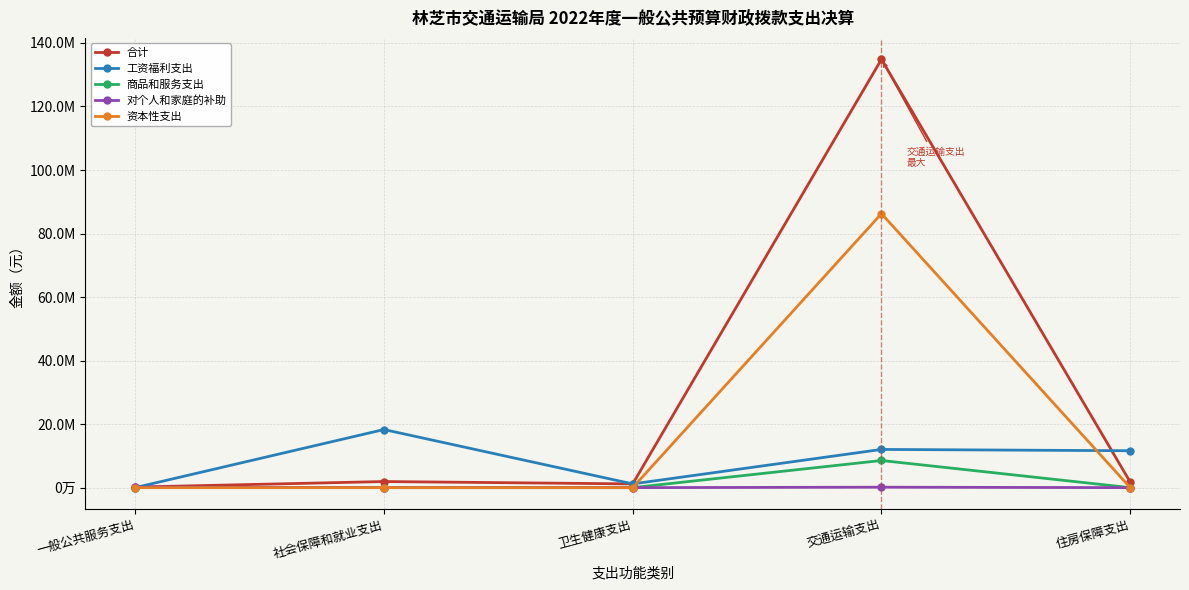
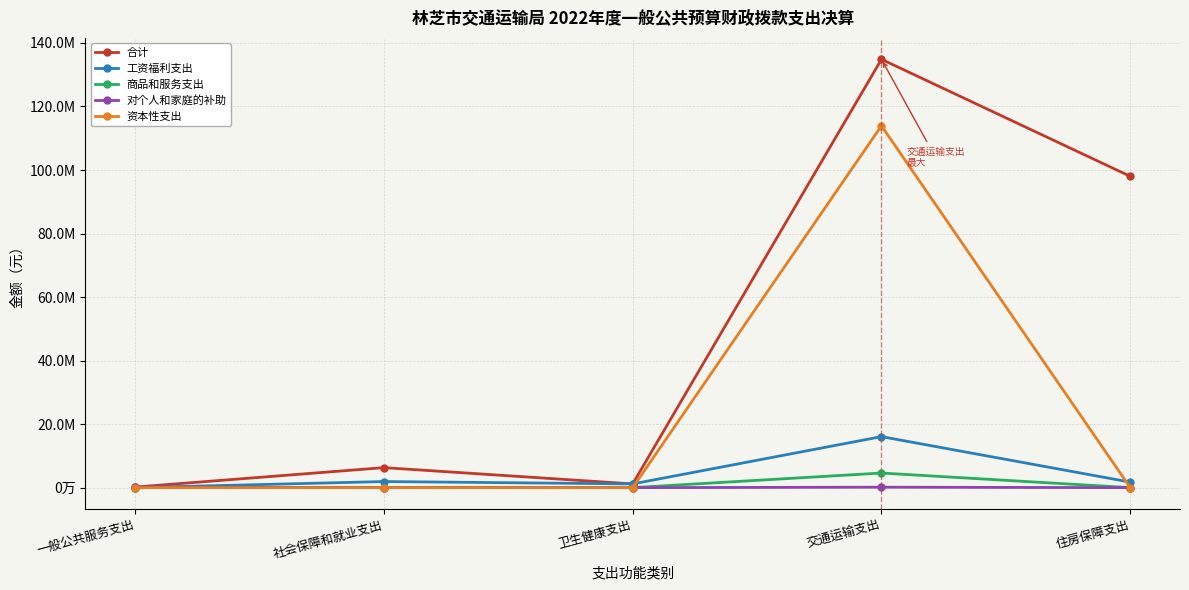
  {
    "合计": {
-     "社会保障和就业支出": 2000000,
+     "社会保障和就业支出": 6000000,
      "交通运输支出": 135000000,
-     "住房保障支出": 2000000
+     "住房保障支出": 98000000
    },
    "工资福利支出": {
-     "社会保障和就业支出": 18000000,
-     "交通运输支出": 12000000,
-     "住房保障支出": 12000000
+     "社会保障和就业支出": 2000000,
+     "交通运输支出": 16000000,
+     "住房保障支出": 2000000
    },
    "商品和服务支出": {
-     "交通运输支出": 9000000
+     "交通运输支出": 5000000
    },
    "对个人和家庭的补助": {
      "交通运输支出": 0
    },
    "资本性支出": {
-     "交通运输支出": 86000000
+     "交通运输支出": 114000000
    }
  }
